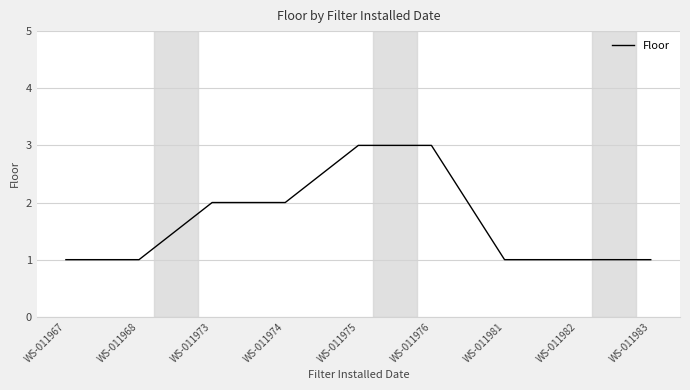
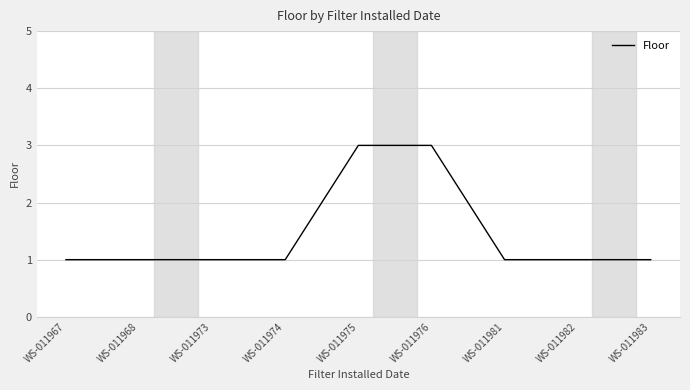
  {
    "WS-011967": 1,
    "WS-011968": 1,
-   "WS-011973": 2,
-   "WS-011974": 2,
+   "WS-011973": 1,
+   "WS-011974": 1,
    "WS-011975": 3,
    "WS-011976": 3,
    "WS-011981": 1,
    "WS-011982": 1,
    "WS-011983": 1
  }
